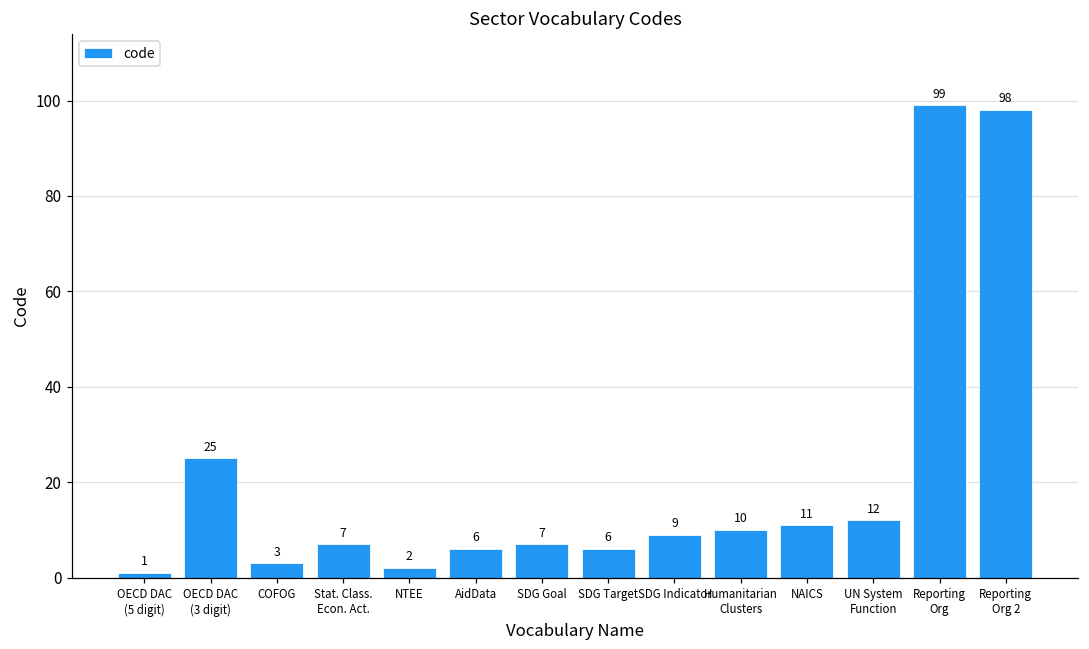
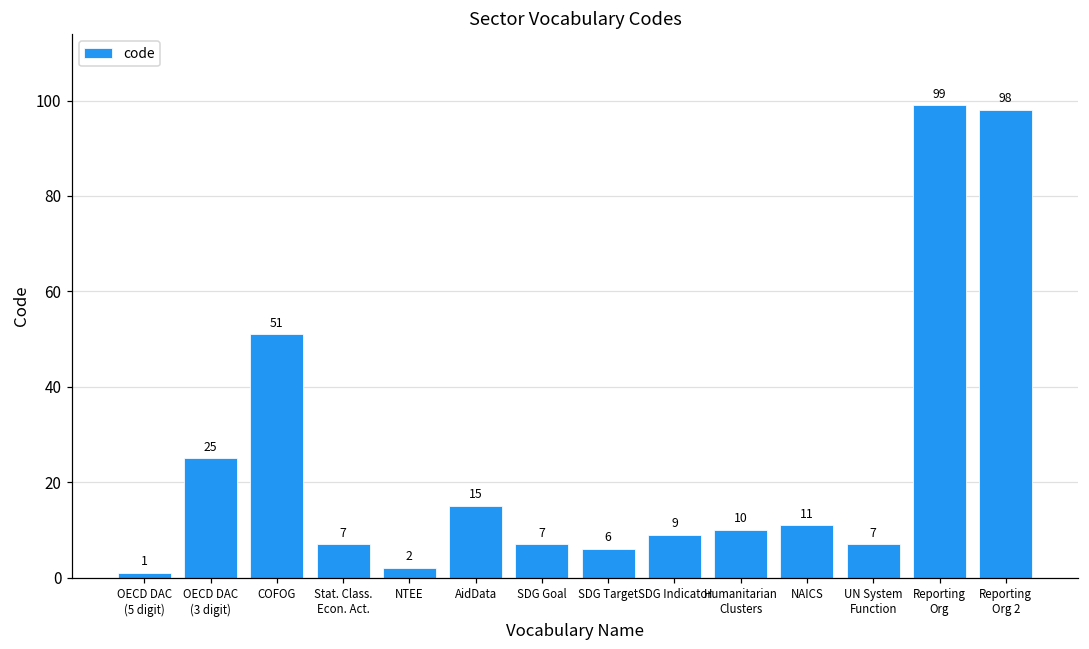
  {
    "OECD DAC (5 digit)": 1,
    "OECD DAC (3 digit)": 25,
-   "COFOG": 3,
+   "COFOG": 51,
    "Stat. Class. Econ. Act.": 7,
    "NTEE": 2,
-   "AidData": 6,
+   "AidData": 15,
    "SDG Goal": 7,
    "SDG Target": 6,
    "SDG Indicator": 9,
    "Humanitarian Clusters": 10,
    "NAICS": 11,
-   "UN System Function": 12,
+   "UN System Function": 7,
    "Reporting Org": 99,
    "Reporting Org 2": 98
  }
